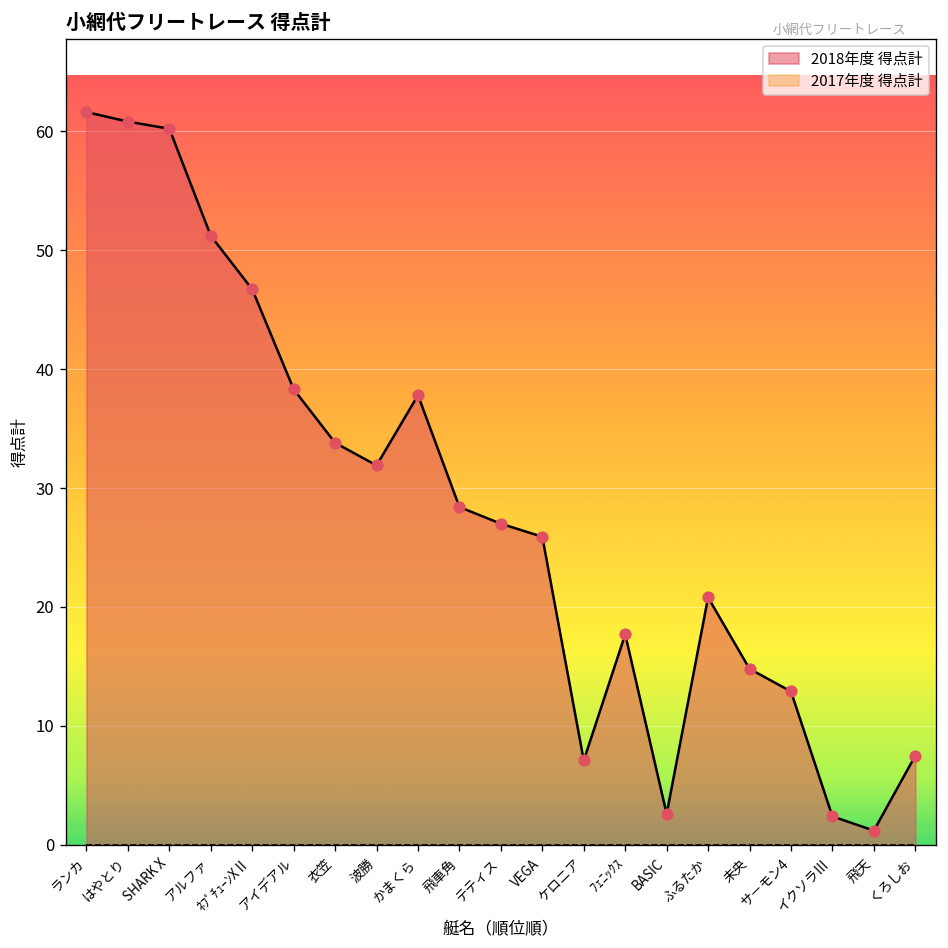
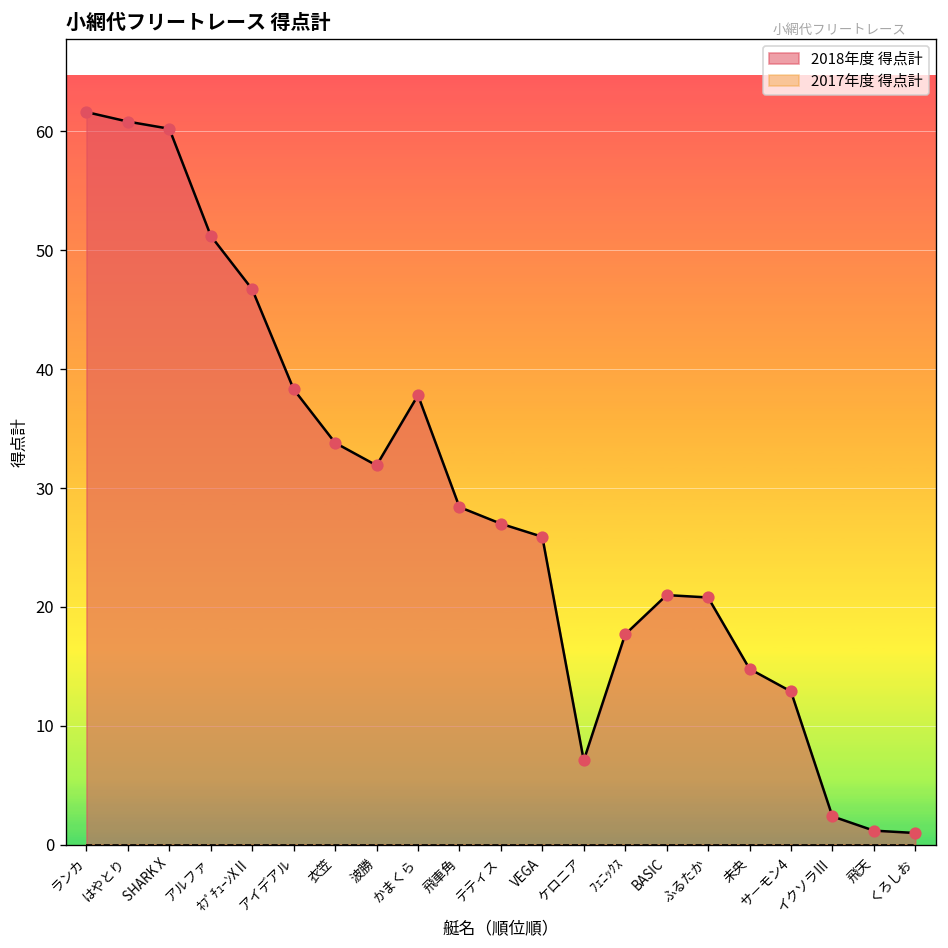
  {
    "2018年度 得点計": {
      "ランカ": 62,
      "はやとり": 61,
      "SHARK X": 60,
      "アルファ": 51,
      "ﾈﾌﾟﾁｭｰﾝXⅡ": 47,
      "アイデアル": 38,
      "衣笠": 34,
      "波勝": 32,
      "かまくら": 38,
      "飛車角": 28,
      "テティス": 27,
      "VEGA": 26,
      "ケロニア": 7,
      "ﾌｪﾆｯｸｽ": 18,
-     "BASIC": 3,
+     "BASIC": 21,
      "ふるたか": 21,
      "未央": 15,
      "サ－モン4": 13,
      "イクソラⅢ": 2,
      "飛天": 1,
-     "くろしお": 8
+     "くろしお": 1
    },
    "2017年度 得点計": {
      "ランカ": 0,
      "はやとり": 0,
      "SHARK X": 0,
      "アルファ": 0,
      "ﾈﾌﾟﾁｭｰﾝXⅡ": 0,
      "アイデアル": 0,
      "衣笠": 0,
      "波勝": 0,
      "かまくら": 0,
      "飛車角": 0,
      "テティス": 0,
      "VEGA": 0,
      "ケロニア": 0,
      "ﾌｪﾆｯｸｽ": 0,
      "BASIC": 0,
      "ふるたか": 0,
      "未央": 0,
      "サ－モン4": 0,
      "イクソラⅢ": 0,
      "飛天": 0,
      "くろしお": 0
    }
  }
